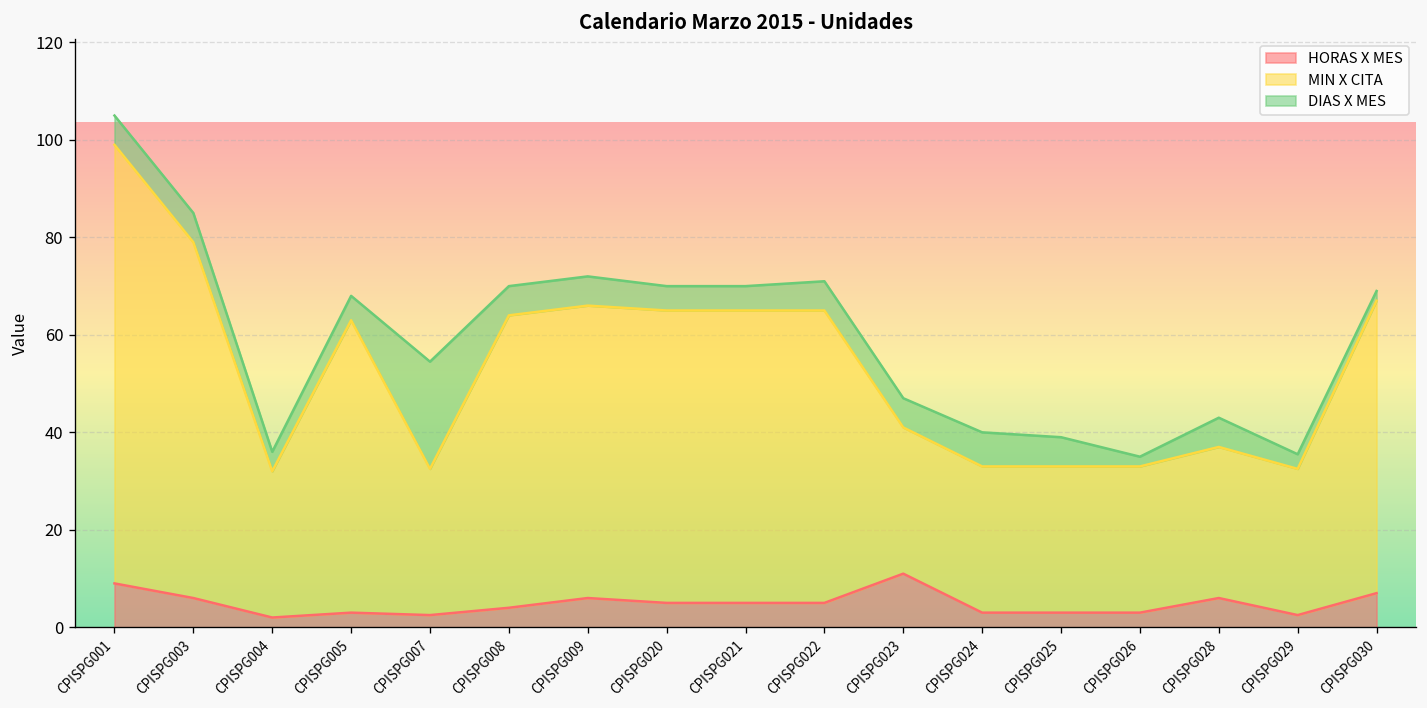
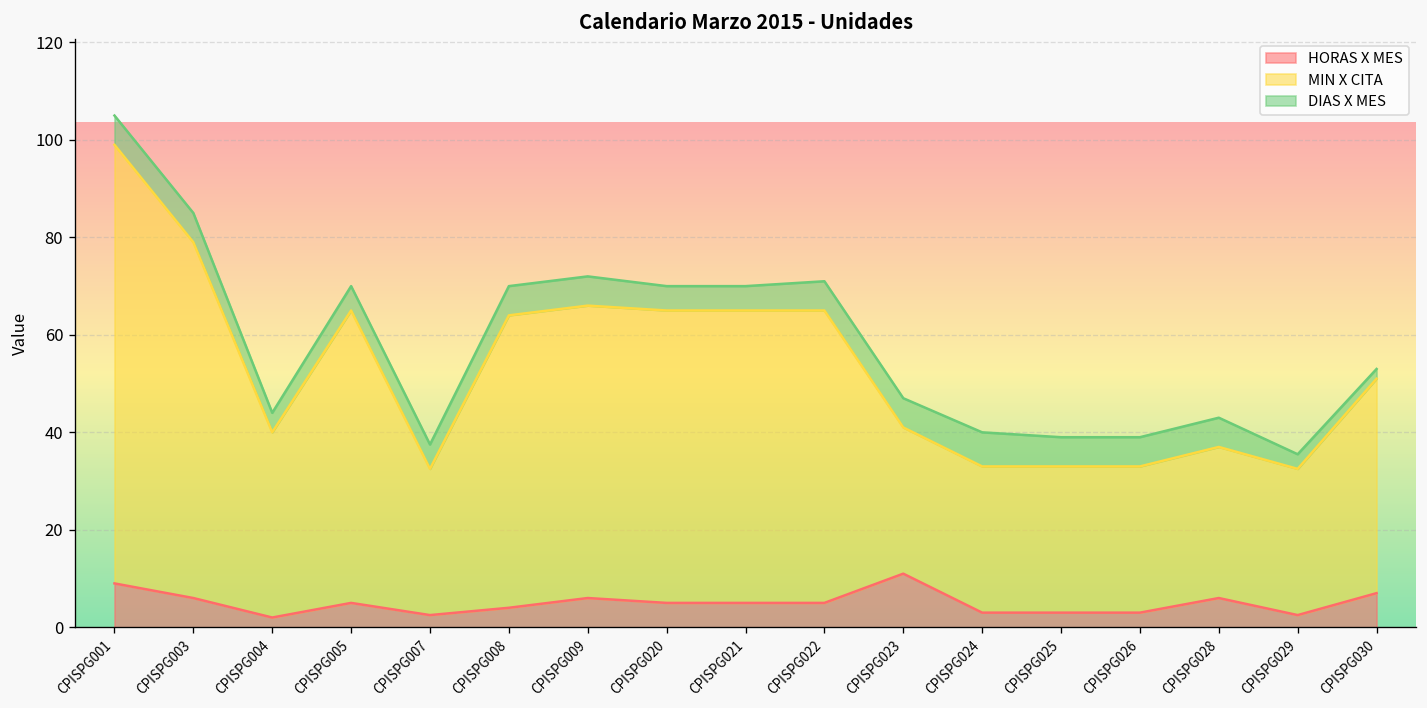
  {
    "HORAS X MES": {
      "CPISPG001": 9,
      "CPISPG003": 6,
      "CPISPG004": 2,
-     "CPISPG005": 3,
+     "CPISPG005": 5,
      "CPISPG007": 3,
      "CPISPG008": 4,
      "CPISPG009": 6,
      "CPISPG020": 5,
      "CPISPG021": 5,
      "CPISPG022": 5,
      "CPISPG023": 11,
      "CPISPG024": 3,
      "CPISPG025": 3,
      "CPISPG026": 3,
      "CPISPG028": 6,
      "CPISPG029": 3,
      "CPISPG030": 7
    },
    "MIN X CITA": {
      "CPISPG001": 90,
      "CPISPG003": 73,
-     "CPISPG004": 30,
+     "CPISPG004": 38,
      "CPISPG005": 60,
      "CPISPG007": 30,
      "CPISPG008": 60,
      "CPISPG009": 60,
      "CPISPG020": 60,
      "CPISPG021": 60,
      "CPISPG022": 60,
      "CPISPG023": 30,
      "CPISPG024": 30,
      "CPISPG025": 30,
      "CPISPG026": 30,
      "CPISPG028": 31,
      "CPISPG029": 30,
-     "CPISPG030": 60
+     "CPISPG030": 44
    },
    "DIAS X MES": {
      "CPISPG001": 6,
      "CPISPG003": 6,
      "CPISPG004": 4,
      "CPISPG005": 5,
-     "CPISPG007": 22,
+     "CPISPG007": 5,
      "CPISPG008": 6,
      "CPISPG009": 6,
      "CPISPG020": 5,
      "CPISPG021": 5,
      "CPISPG022": 6,
      "CPISPG023": 6,
      "CPISPG024": 7,
      "CPISPG025": 6,
-     "CPISPG026": 2,
+     "CPISPG026": 6,
      "CPISPG028": 6,
      "CPISPG029": 3,
      "CPISPG030": 2
    }
  }
